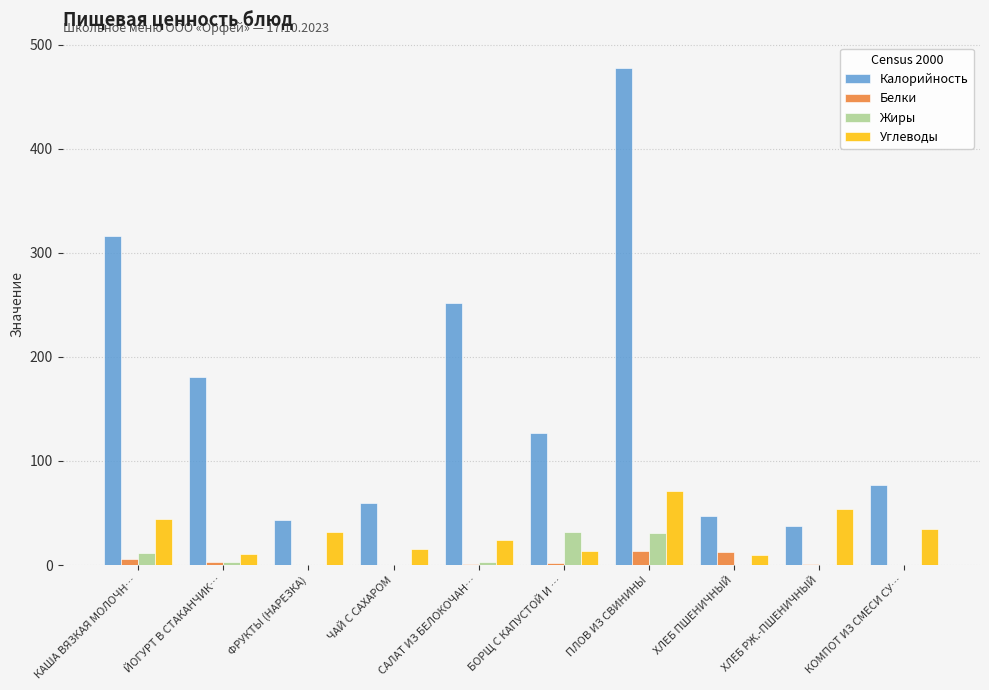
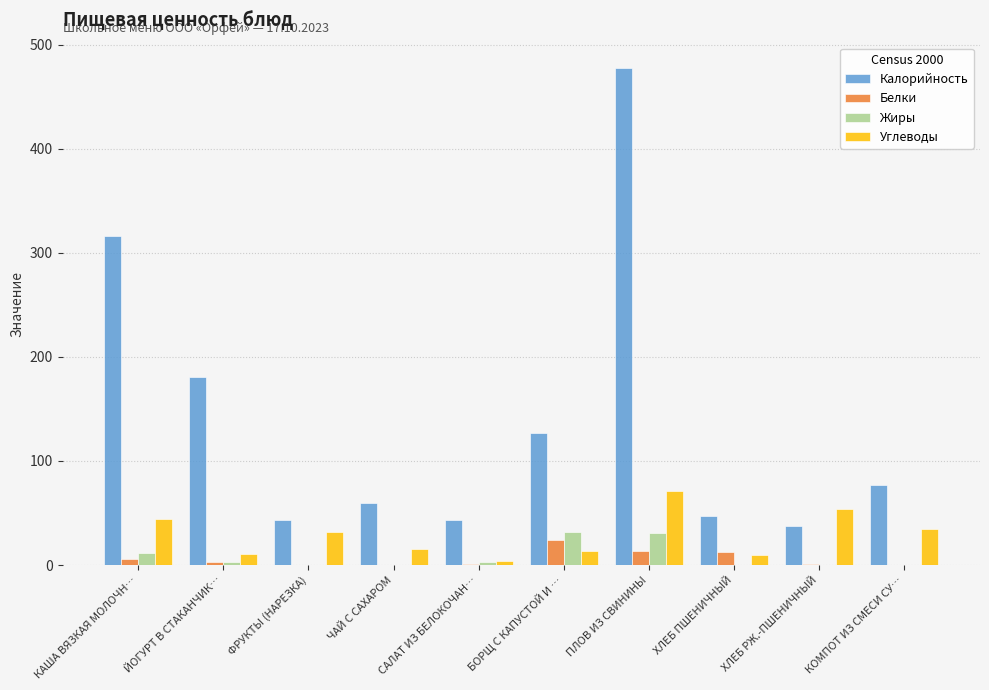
  {
    "Калорийность": {
      "КАША ВЯЗКАЯ МОЛОЧН…": 316,
      "ЙОГУРТ В СТАКАНЧИК…": 181,
      "ФРУКТЫ (НАРЕЗКА)": 43,
      "ЧАЙ С САХАРОМ": 60,
-     "САЛАТ ИЗ БЕЛОКОЧАН…": 252,
+     "САЛАТ ИЗ БЕЛОКОЧАН…": 43,
      "БОРЩ С КАПУСТОЙ И …": 127,
      "ПЛОВ ИЗ СВИНИНЫ": 478,
      "ХЛЕБ ПШЕНИЧНЫЙ": 47,
      "ХЛЕБ РЖ.-ПШЕНИЧНЫЙ": 38,
      "КОМПОТ ИЗ СМЕСИ СУ…": 77
    },
    "Белки": {
      "КАША ВЯЗКАЯ МОЛОЧН…": 6,
      "ЙОГУРТ В СТАКАНЧИК…": 3,
      "ФРУКТЫ (НАРЕЗКА)": 0,
      "ЧАЙ С САХАРОМ": 0,
-     "БОРЩ С КАПУСТОЙ И …": 2,
+     "БОРЩ С КАПУСТОЙ И …": 24,
      "ПЛОВ ИЗ СВИНИНЫ": 14,
      "ХЛЕБ ПШЕНИЧНЫЙ": 13,
      "КОМПОТ ИЗ СМЕСИ СУ…": 0
    },
    "Жиры": {
      "КАША ВЯЗКАЯ МОЛОЧН…": 12,
      "ЙОГУРТ В СТАКАНЧИК…": 3,
      "ФРУКТЫ (НАРЕЗКА)": 0,
      "ЧАЙ С САХАРОМ": 0,
      "САЛАТ ИЗ БЕЛОКОЧАН…": 3,
      "БОРЩ С КАПУСТОЙ И …": 32,
      "ПЛОВ ИЗ СВИНИНЫ": 31,
      "ХЛЕБ ПШЕНИЧНЫЙ": 0,
      "ХЛЕБ РЖ.-ПШЕНИЧНЫЙ": 0,
      "КОМПОТ ИЗ СМЕСИ СУ…": 0
    },
    "Углеводы": {
      "КАША ВЯЗКАЯ МОЛОЧН…": 44,
      "ЙОГУРТ В СТАКАНЧИК…": 10,
      "ФРУКТЫ (НАРЕЗКА)": 32,
      "ЧАЙ С САХАРОМ": 15,
-     "САЛАТ ИЗ БЕЛОКОЧАН…": 24,
+     "САЛАТ ИЗ БЕЛОКОЧАН…": 4,
      "БОРЩ С КАПУСТОЙ И …": 14,
      "ПЛОВ ИЗ СВИНИНЫ": 71,
      "ХЛЕБ ПШЕНИЧНЫЙ": 10,
      "ХЛЕБ РЖ.-ПШЕНИЧНЫЙ": 54,
      "КОМПОТ ИЗ СМЕСИ СУ…": 35
    }
  }
